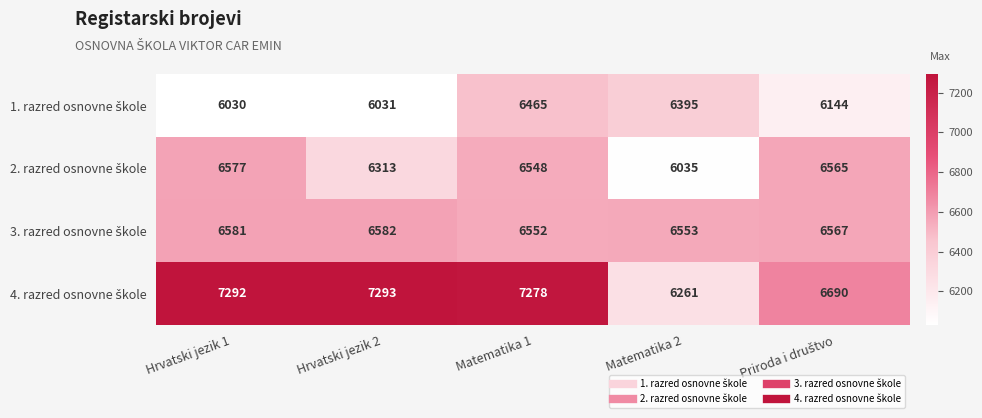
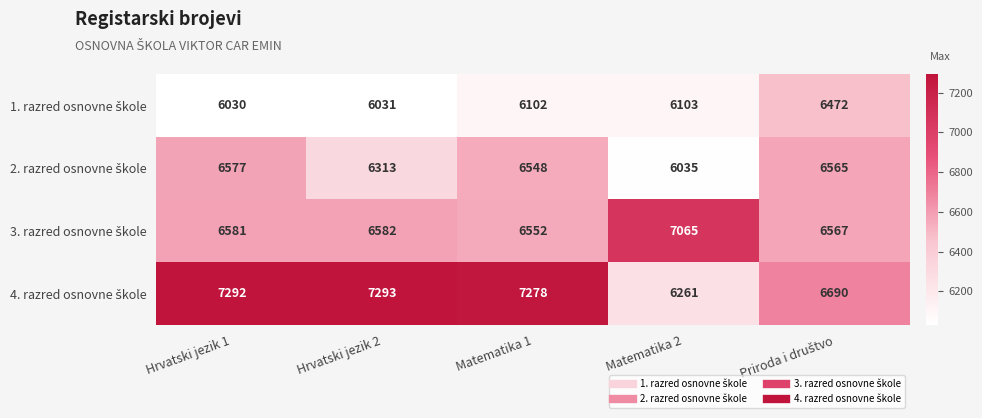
  {
    "1. razred osnovne škole": {
      "Hrvatski jezik 1": 6030,
      "Hrvatski jezik 2": 6031,
-     "Matematika 1": 6465,
-     "Matematika 2": 6395,
-     "Priroda i društvo": 6144
+     "Matematika 1": 6102,
+     "Matematika 2": 6103,
+     "Priroda i društvo": 6472
    },
    "2. razred osnovne škole": {
      "Hrvatski jezik 1": 6577,
      "Hrvatski jezik 2": 6313,
      "Matematika 1": 6548,
      "Matematika 2": 6035,
      "Priroda i društvo": 6565
    },
    "3. razred osnovne škole": {
      "Hrvatski jezik 1": 6581,
      "Hrvatski jezik 2": 6582,
      "Matematika 1": 6552,
-     "Matematika 2": 6553,
+     "Matematika 2": 7065,
      "Priroda i društvo": 6567
    },
    "4. razred osnovne škole": {
      "Hrvatski jezik 1": 7292,
      "Hrvatski jezik 2": 7293,
      "Matematika 1": 7278,
      "Matematika 2": 6261,
      "Priroda i društvo": 6690
    }
  }
